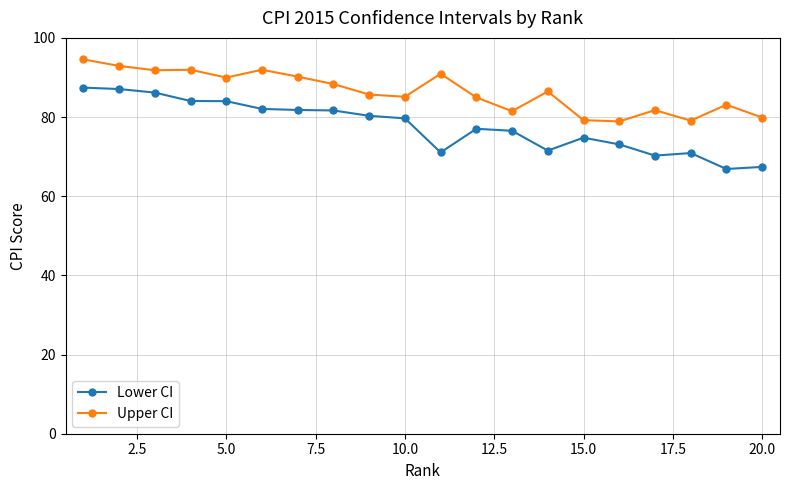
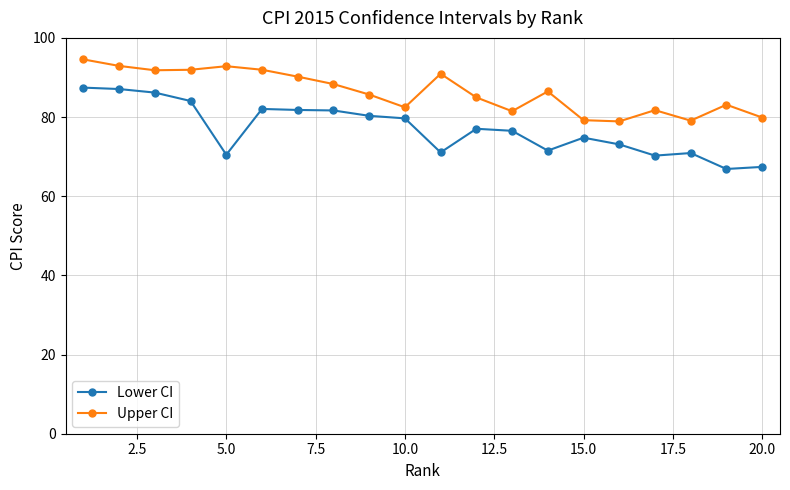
  {
    "Lower CI": {
-     "5.0": 84,
+     "5.0": 70,
      "10.0": 80,
      "15.0": 75,
      "20.0": 67
    },
    "Upper CI": {
-     "5.0": 90,
-     "10.0": 85,
+     "5.0": 93,
+     "10.0": 82,
      "15.0": 79,
      "20.0": 80
    }
  }
